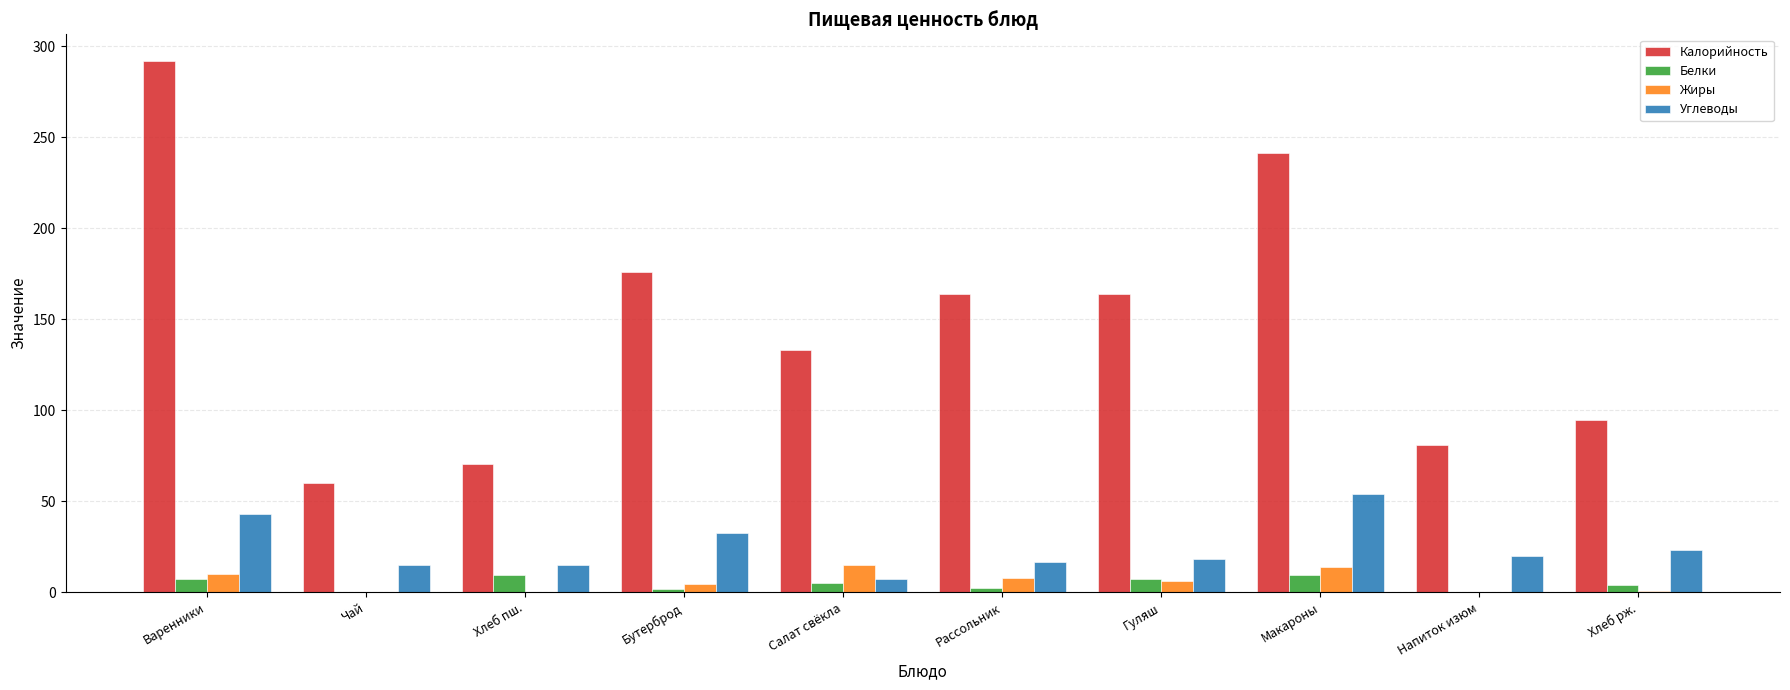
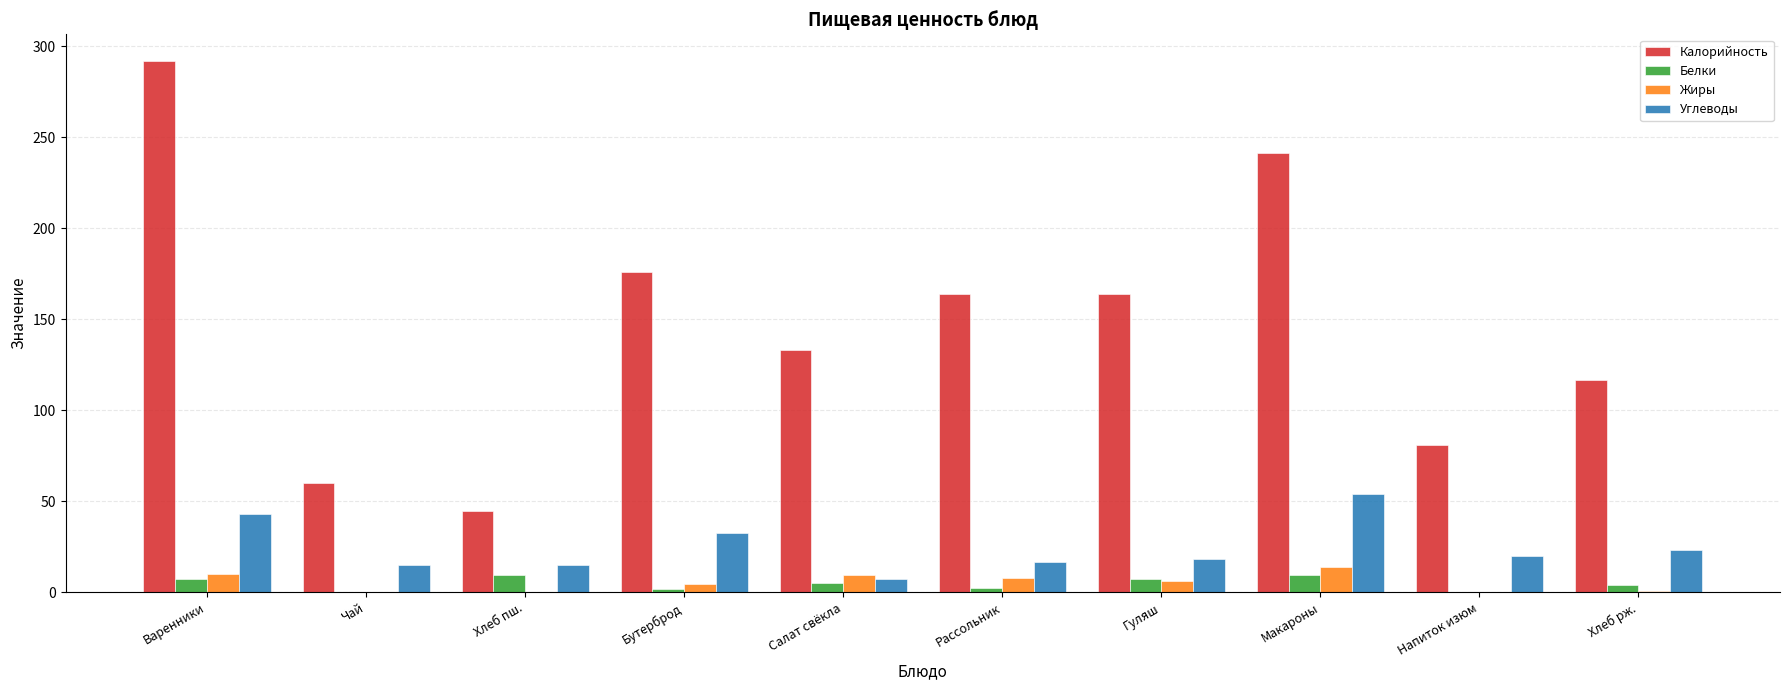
  {
    "Калорийность": {
      "Варенники": 292,
      "Чай": 60,
-     "Хлеб пш.": 71,
+     "Хлеб пш.": 45,
      "Бутерброд": 176,
      "Салат свёкла": 133,
      "Рассольник": 164,
      "Гуляш": 164,
      "Макароны": 242,
      "Напиток изюм": 81,
-     "Хлеб рж.": 94
+     "Хлеб рж.": 117
    },
    "Белки": {
      "Варенники": 7,
      "Хлеб пш.": 9,
      "Бутерброд": 2,
      "Салат свёкла": 5,
      "Рассольник": 2,
      "Гуляш": 7,
      "Макароны": 9,
      "Хлеб рж.": 4
    },
    "Жиры": {
      "Варенники": 10,
      "Чай": 0,
      "Бутерброд": 4,
-     "Салат свёкла": 15,
+     "Салат свёкла": 9,
      "Рассольник": 8,
      "Гуляш": 6,
      "Макароны": 14,
      "Напиток изюм": 0
    },
    "Углеводы": {
      "Варенники": 43,
      "Чай": 15,
      "Хлеб пш.": 15,
      "Бутерброд": 33,
      "Салат свёкла": 7,
      "Рассольник": 17,
      "Гуляш": 18,
      "Макароны": 54,
      "Напиток изюм": 20,
      "Хлеб рж.": 23
    }
  }
